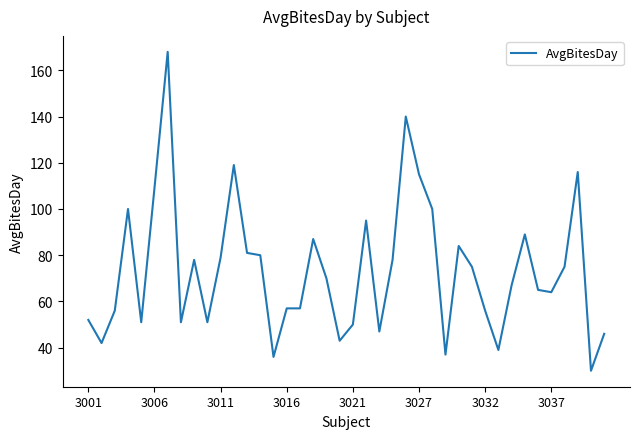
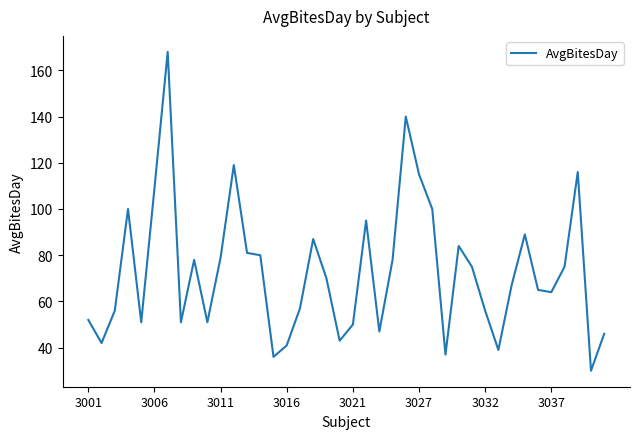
  {
    "3001": 52,
    "3006": 109,
    "3011": 79,
-   "3016": 57,
+   "3016": 41,
    "3021": 50,
    "3027": 115,
    "3032": 56,
    "3037": 64
  }
